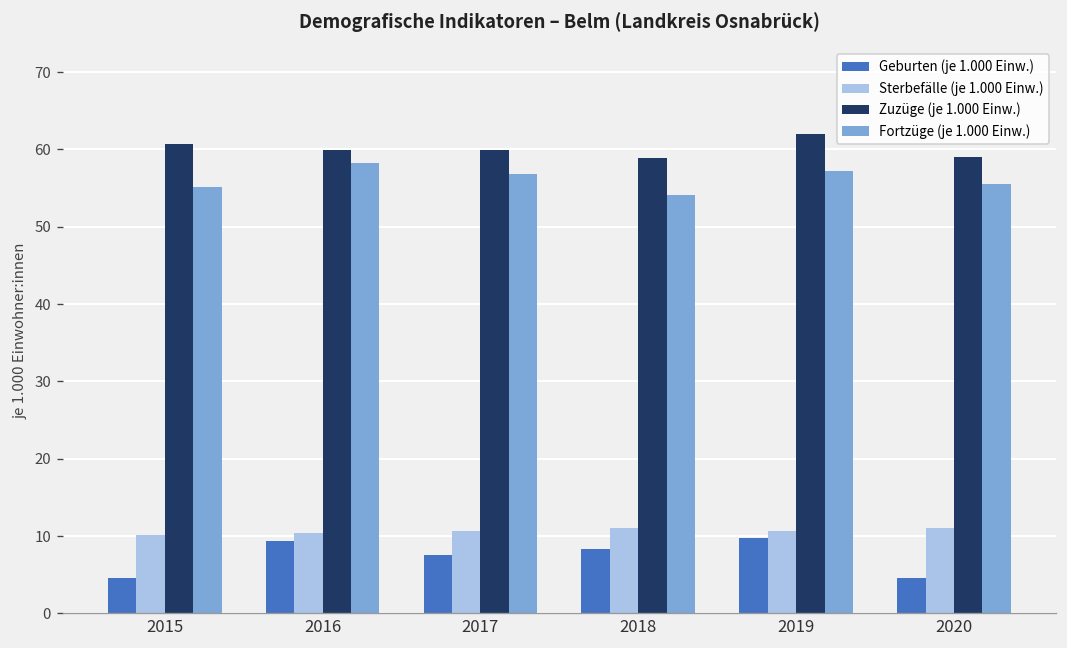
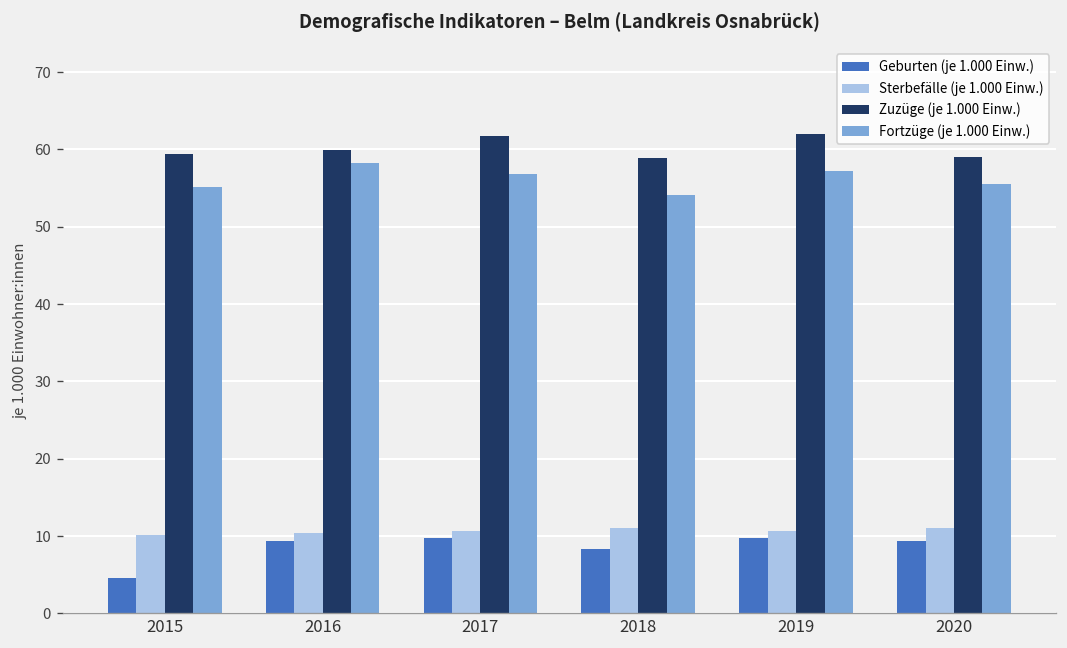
  {
    "Geburten (je 1.000 Einw.)": {
      "2015": 5,
      "2016": 9,
-     "2017": 8,
+     "2017": 10,
      "2018": 8,
      "2019": 10,
-     "2020": 5
+     "2020": 9
    },
    "Zuzüge (je 1.000 Einw.)": {
-     "2015": 61,
+     "2015": 59,
      "2016": 60,
-     "2017": 60,
+     "2017": 62,
      "2018": 59,
      "2019": 62,
      "2020": 59
    }
  }
